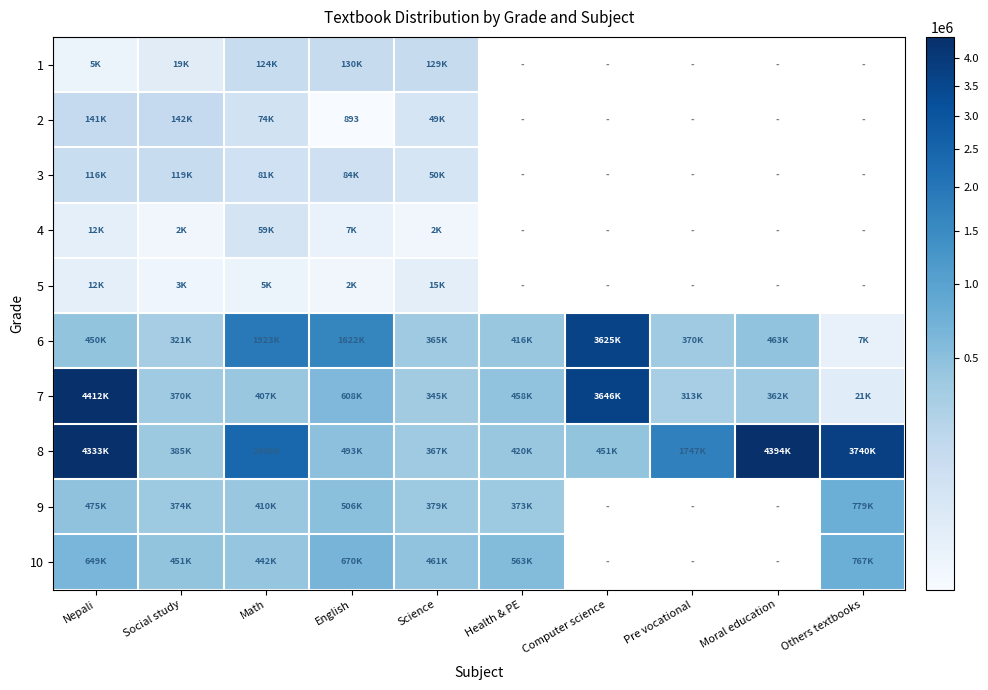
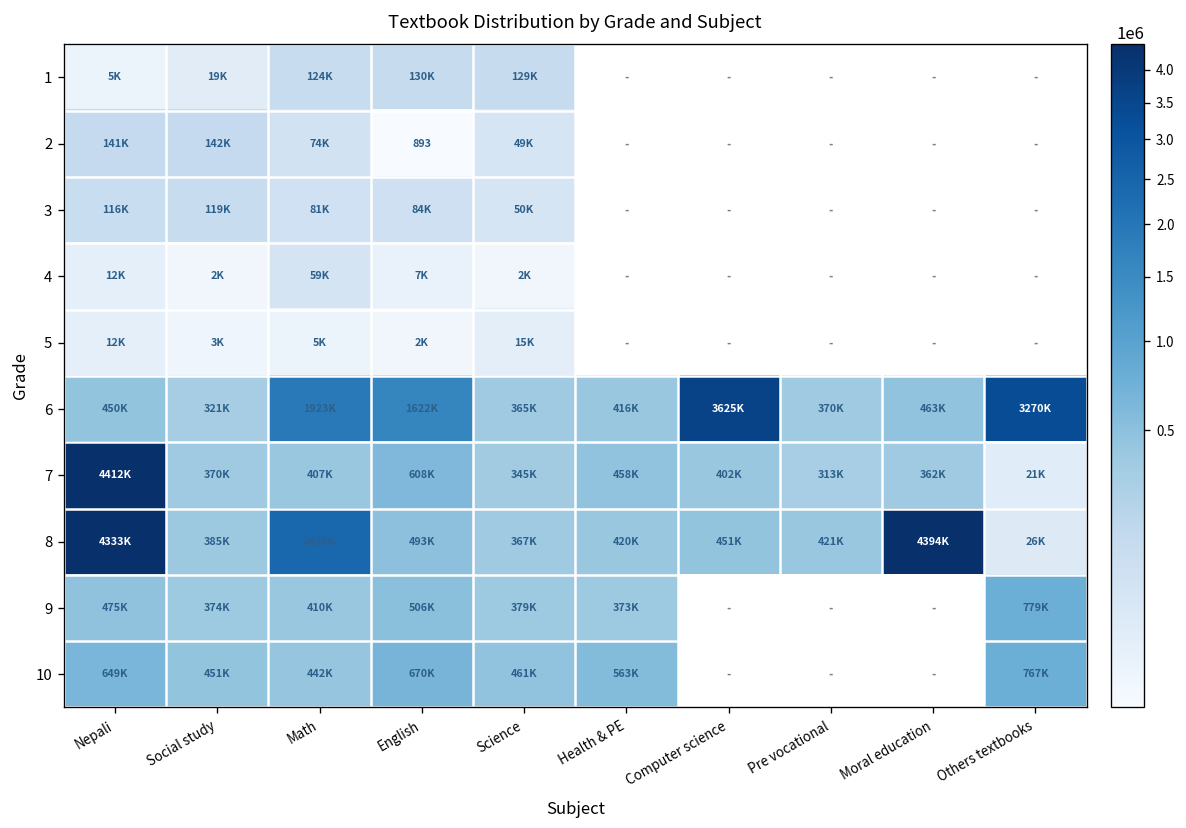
  {
    "1": {
      "Nepali": "5K",
      "Social study": "19K",
      "Math": "124K",
      "English": "130K",
      "Science": "129K"
    },
    "2": {
      "Nepali": "141K",
      "Social study": "142K",
      "Math": "74K",
      "English": "893",
      "Science": "49K"
    },
    "3": {
      "Nepali": "116K",
      "Social study": "119K",
      "Math": "81K",
      "English": "84K",
      "Science": "50K"
    },
    "4": {
      "Nepali": "12K",
      "Social study": "2K",
      "Math": "59K",
      "English": "7K",
      "Science": "2K"
    },
    "5": {
      "Nepali": "12K",
      "Social study": "3K",
      "Math": "5K",
      "English": "2K",
      "Science": "15K"
    },
    "6": {
      "Nepali": "450K",
      "Social study": "321K",
      "English": "1622K",
      "Science": "365K",
      "Health & PE": "416K",
      "Computer science": "3625K",
      "Pre vocational": "370K",
      "Moral education": "463K",
-     "Others textbooks": "7K"
+     "Others textbooks": "3270K"
    },
    "7": {
      "Nepali": "4412K",
      "Social study": "370K",
      "Math": "407K",
      "English": "608K",
      "Science": "345K",
      "Health & PE": "458K",
-     "Computer science": "3646K",
+     "Computer science": "402K",
      "Pre vocational": "313K",
      "Moral education": "362K",
      "Others textbooks": "21K"
    },
    "8": {
      "Nepali": "4333K",
      "Social study": "385K",
      "English": "493K",
      "Science": "367K",
      "Health & PE": "420K",
      "Computer science": "451K",
-     "Pre vocational": "1747K",
+     "Pre vocational": "421K",
      "Moral education": "4394K",
-     "Others textbooks": "3740K"
+     "Others textbooks": "26K"
    },
    "9": {
      "Nepali": "475K",
      "Social study": "374K",
      "Math": "410K",
      "English": "506K",
      "Science": "379K",
      "Health & PE": "373K",
      "Others textbooks": "779K"
    },
    "10": {
      "Nepali": "649K",
      "Social study": "451K",
      "Math": "442K",
      "English": "670K",
      "Science": "461K",
      "Health & PE": "563K",
      "Others textbooks": "767K"
    }
  }
